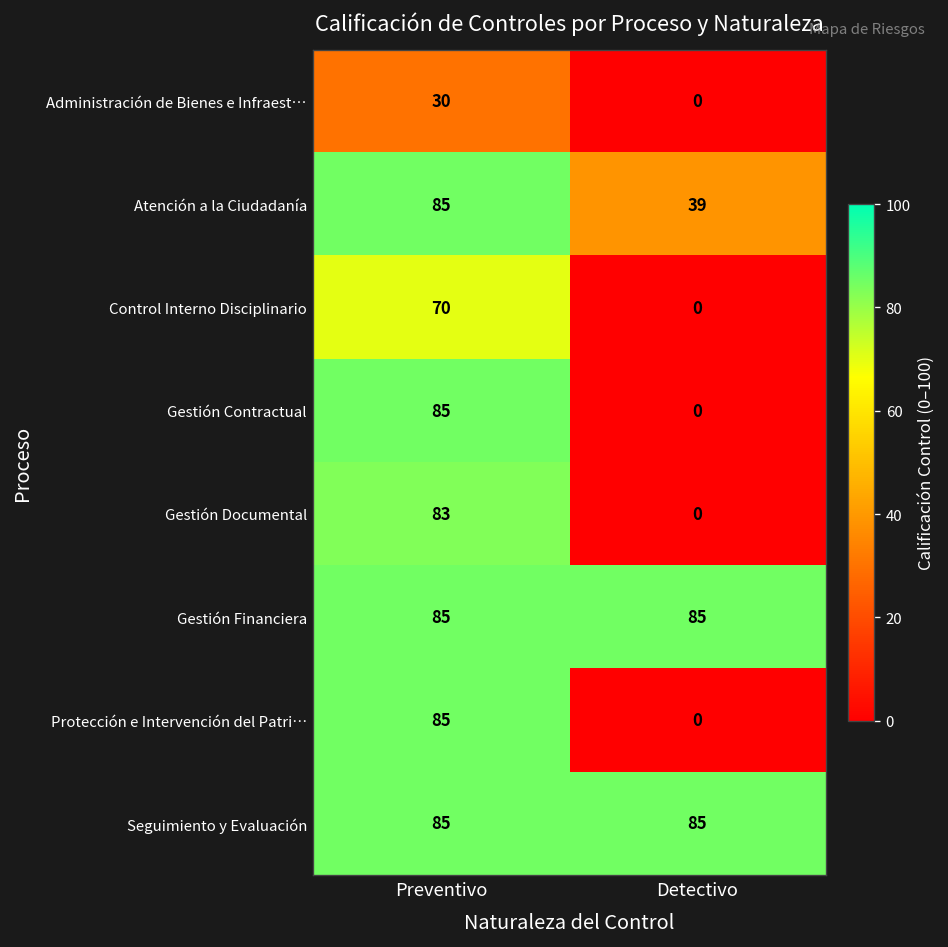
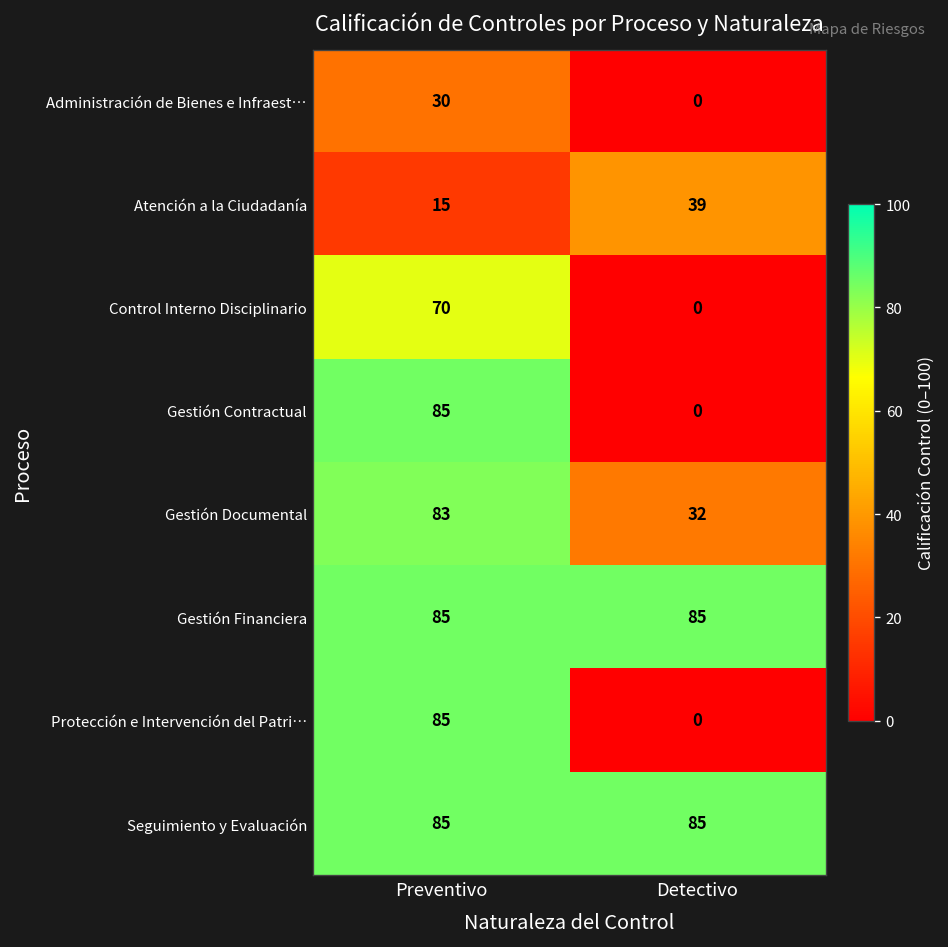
  {
    "Administración de Bienes e Infraest…": {
      "Preventivo": 30,
      "Detectivo": 0
    },
    "Atención a la Ciudadanía": {
-     "Preventivo": 85,
+     "Preventivo": 15,
      "Detectivo": 39
    },
    "Control Interno Disciplinario": {
      "Preventivo": 70,
      "Detectivo": 0
    },
    "Gestión Contractual": {
      "Preventivo": 85,
      "Detectivo": 0
    },
    "Gestión Documental": {
      "Preventivo": 83,
-     "Detectivo": 0
+     "Detectivo": 32
    },
    "Gestión Financiera": {
      "Preventivo": 85,
      "Detectivo": 85
    },
    "Protección e Intervención del Patri…": {
      "Preventivo": 85,
      "Detectivo": 0
    },
    "Seguimiento y Evaluación": {
      "Preventivo": 85,
      "Detectivo": 85
    }
  }
